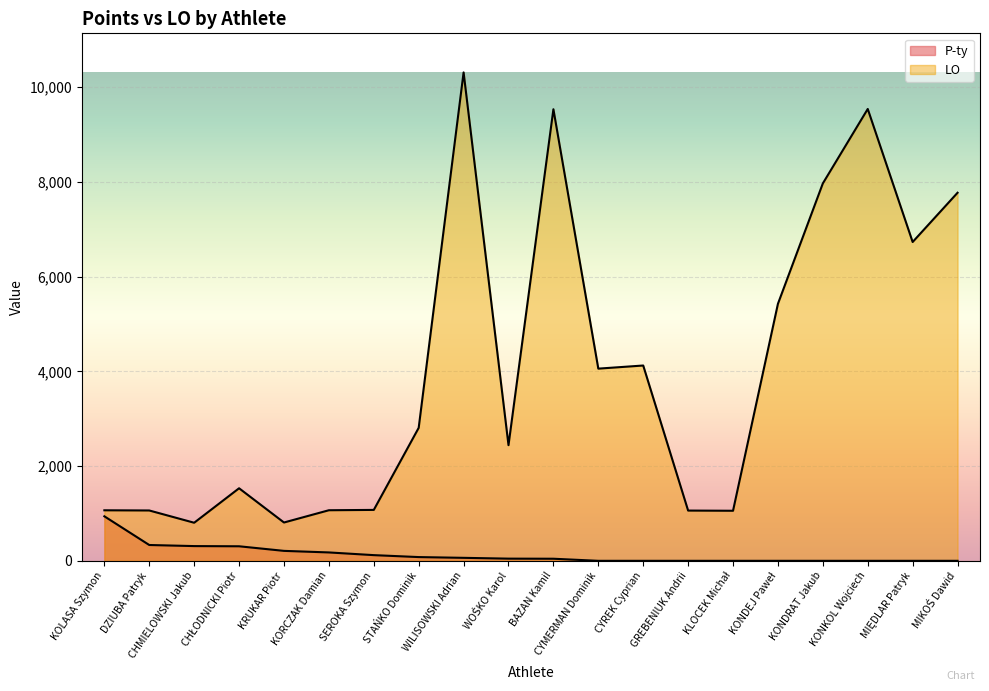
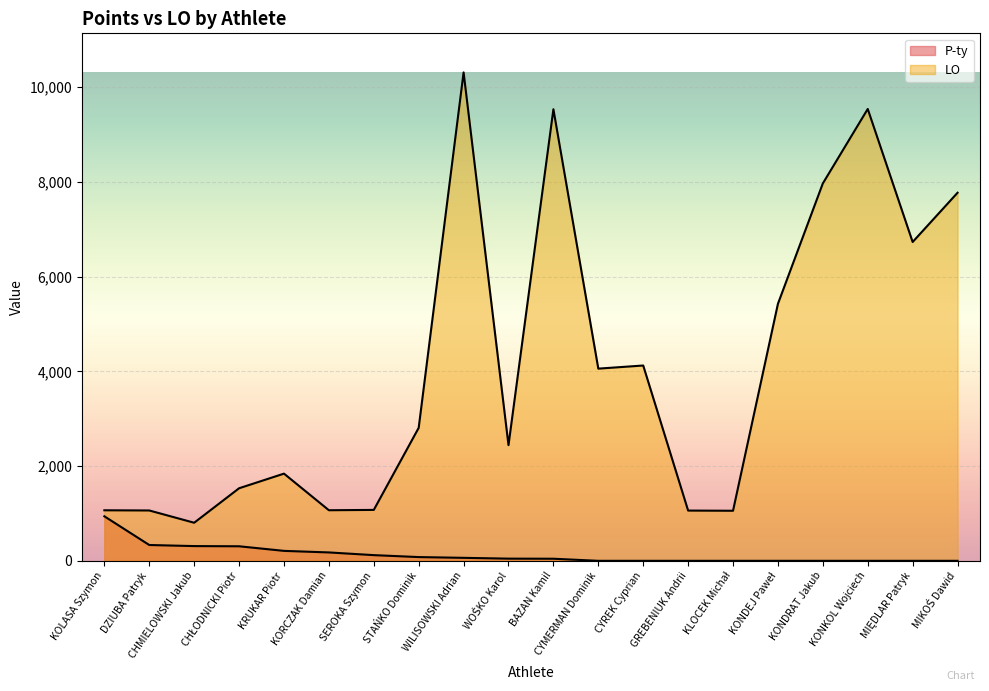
  {
    "P-ty": {
      "KOLASA Szymon": "900",
      "DZIUBA Patryk": "300",
      "CHMIELOWSKI Jakub": "300",
      "CHŁODNICKI Piotr": "300",
      "KRUKAR Piotr": "200",
      "KORCZAK Damian": "200",
      "SEROKA Szymon": "100",
      "STAŃKO Dominik": "100",
      "WILISOWSKI Adrian": "100",
      "WOŚKO Karol": "0",
      "BAZAN Kamil": "0",
      "CYMERMAN Dominik": "0",
      "CYREK Cyprian": "0",
      "GREBENIUK Andrii": "0",
      "KLOCEK Michał": "0",
      "KONDEJ Paweł": "0",
      "KONDRAT Jakub": "0",
      "KONKOL Wojciech": "0",
      "MIĘDLAR Patryk": "0",
      "MIKOŚ Dawid": "0"
    },
    "LO": {
      "KOLASA Szymon": "1,100",
      "DZIUBA Patryk": "1,100",
      "CHMIELOWSKI Jakub": "800",
      "CHŁODNICKI Piotr": "1,500",
-     "KRUKAR Piotr": "800",
+     "KRUKAR Piotr": "1,800",
      "KORCZAK Damian": "1,100",
      "SEROKA Szymon": "1,100",
      "STAŃKO Dominik": "2,800",
      "WILISOWSKI Adrian": "10,300",
      "WOŚKO Karol": "2,400",
      "BAZAN Kamil": "9,500",
      "CYMERMAN Dominik": "4,100",
      "CYREK Cyprian": "4,100",
      "GREBENIUK Andrii": "1,100",
      "KLOCEK Michał": "1,100",
      "KONDEJ Paweł": "5,400",
      "KONDRAT Jakub": "8,000",
      "KONKOL Wojciech": "9,500",
      "MIĘDLAR Patryk": "6,700",
      "MIKOŚ Dawid": "7,800"
    }
  }
